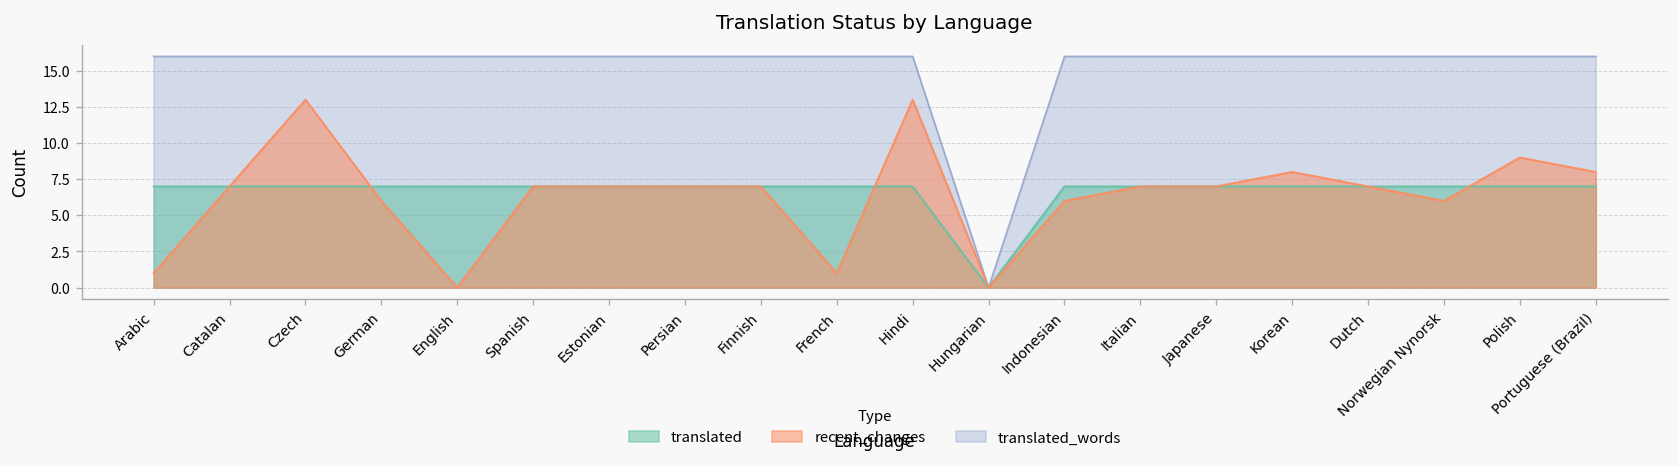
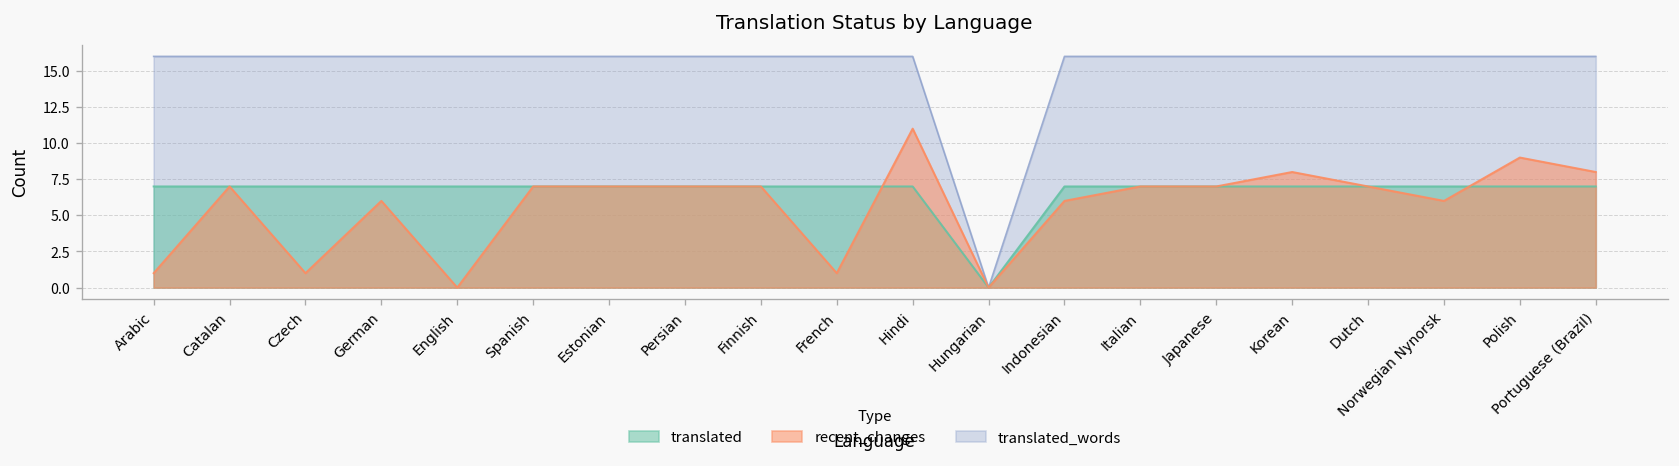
  {
    "translated_words": {
      "Arabic": 16,
      "Catalan": 16,
      "Czech": 16,
      "German": 16,
      "English": 16,
      "Spanish": 16,
      "Estonian": 16,
      "Persian": 16,
      "Finnish": 16,
      "French": 16,
      "Hindi": 16,
      "Indonesian": 16,
      "Italian": 16,
      "Japanese": 16,
      "Korean": 16,
      "Dutch": 16,
      "Norwegian Nynorsk": 16,
      "Polish": 16,
      "Portuguese (Brazil)": 16
    },
    "translated": {
      "Arabic": 7,
      "Czech": 7,
      "German": 7,
      "English": 7,
      "French": 7,
      "Hindi": 7,
      "Indonesian": 7,
      "Korean": 7,
      "Norwegian Nynorsk": 7,
      "Polish": 7,
      "Portuguese (Brazil)": 7
    },
    "recent_changes": {
      "Arabic": 1,
-     "Czech": 13,
+     "Czech": 1,
      "German": 6,
      "English": 0,
      "French": 1,
-     "Hindi": 13,
+     "Hindi": 11,
      "Indonesian": 6,
      "Korean": 8,
      "Norwegian Nynorsk": 6,
      "Polish": 9,
      "Portuguese (Brazil)": 8
    }
  }
